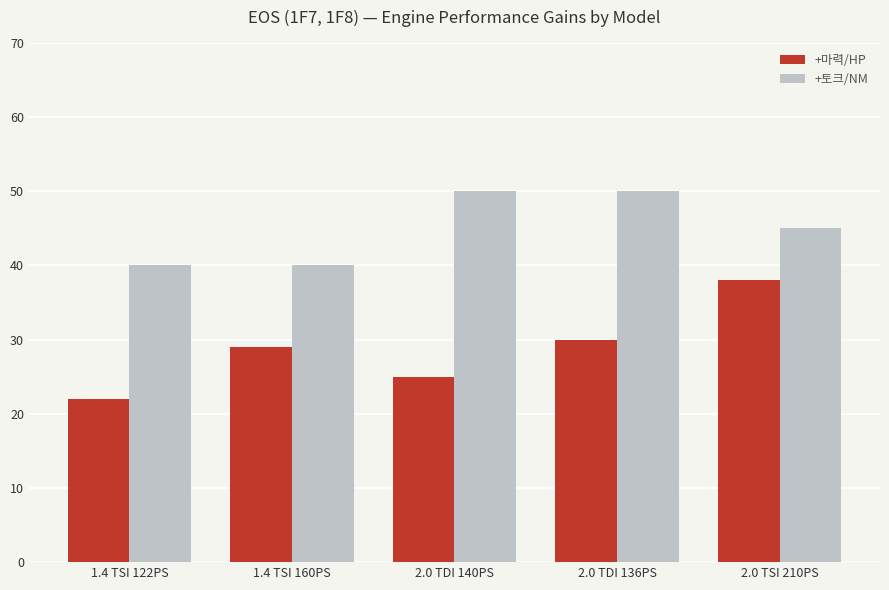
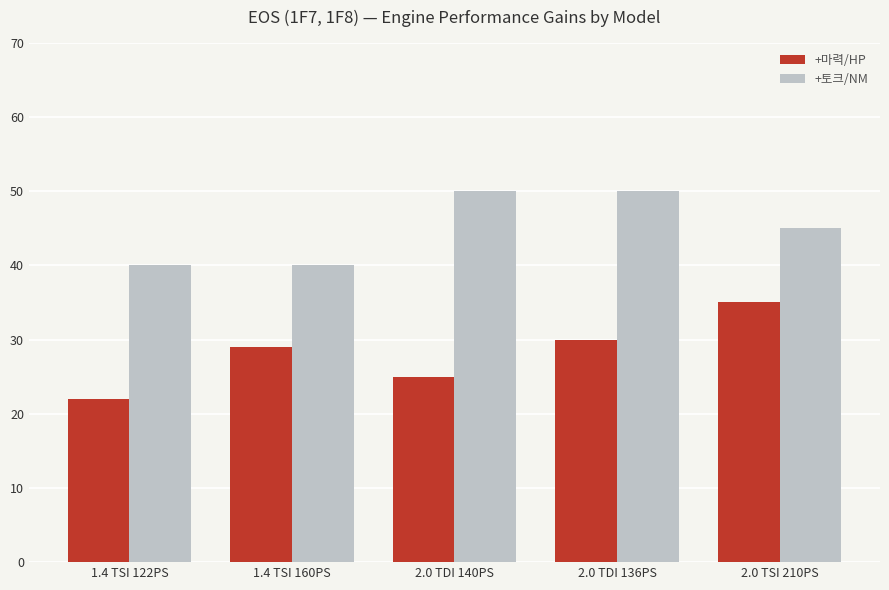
  {
    "+마력/HP": {
      "1.4 TSI 122PS": 22,
      "1.4 TSI 160PS": 29,
      "2.0 TDI 140PS": 25,
      "2.0 TDI 136PS": 30,
-     "2.0 TSI 210PS": 38
+     "2.0 TSI 210PS": 35
    },
    "+토크/NM": {
      "1.4 TSI 122PS": 40,
      "1.4 TSI 160PS": 40,
      "2.0 TDI 140PS": 50,
      "2.0 TDI 136PS": 50,
      "2.0 TSI 210PS": 45
    }
  }
